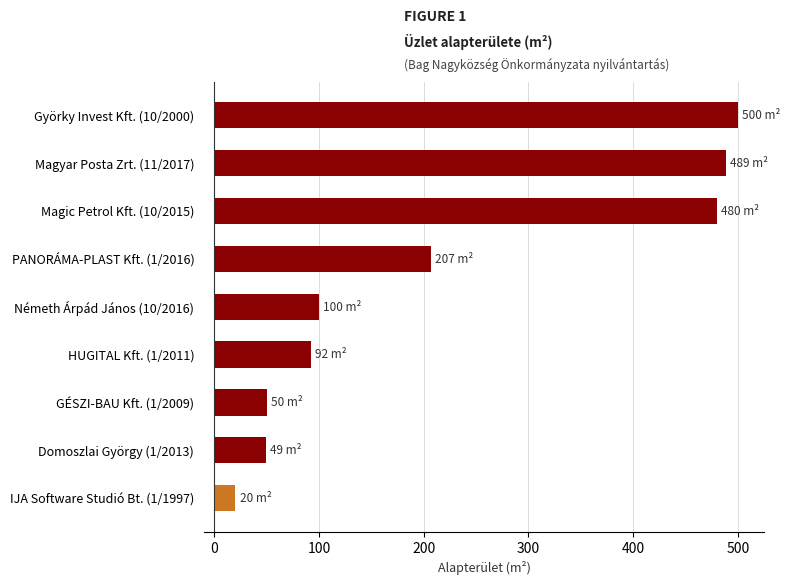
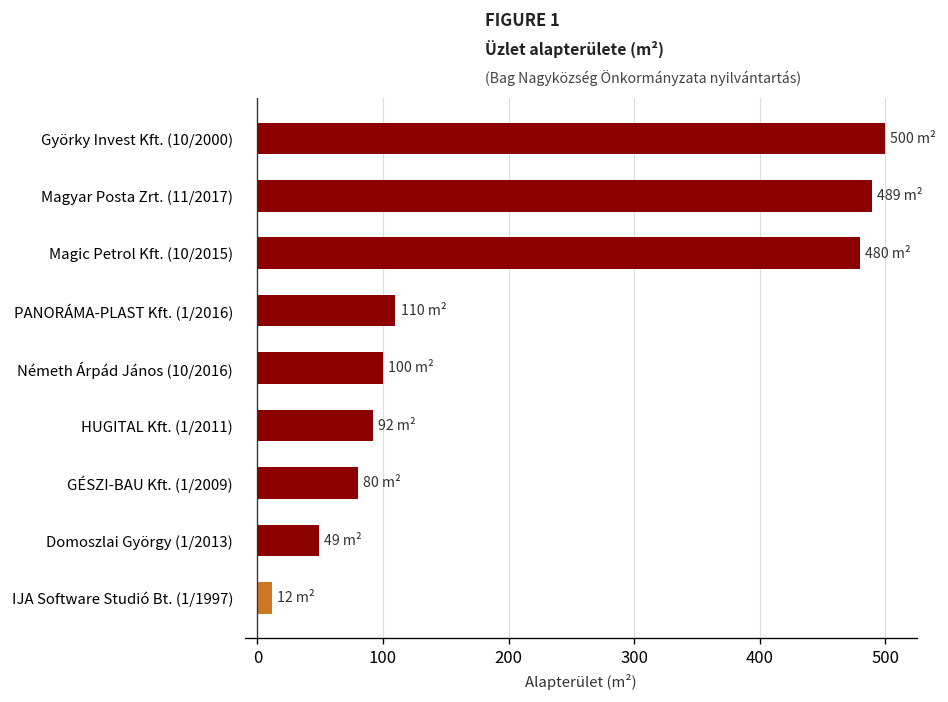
  {
    "Györky Invest Kft. (10/2000)": 500,
    "Magyar Posta Zrt. (11/2017)": 489,
    "Magic Petrol Kft. (10/2015)": 480,
-   "PANORÁMA-PLAST Kft. (1/2016)": 207,
+   "PANORÁMA-PLAST Kft. (1/2016)": 110,
    "Németh Árpád János (10/2016)": 100,
    "HUGITAL Kft. (1/2011)": 92,
-   "GÉSZI-BAU Kft. (1/2009)": 50,
+   "GÉSZI-BAU Kft. (1/2009)": 80,
    "Domoszlai György (1/2013)": 49,
-   "IJA Software Studió Bt. (1/1997)": 20
+   "IJA Software Studió Bt. (1/1997)": 12
  }
